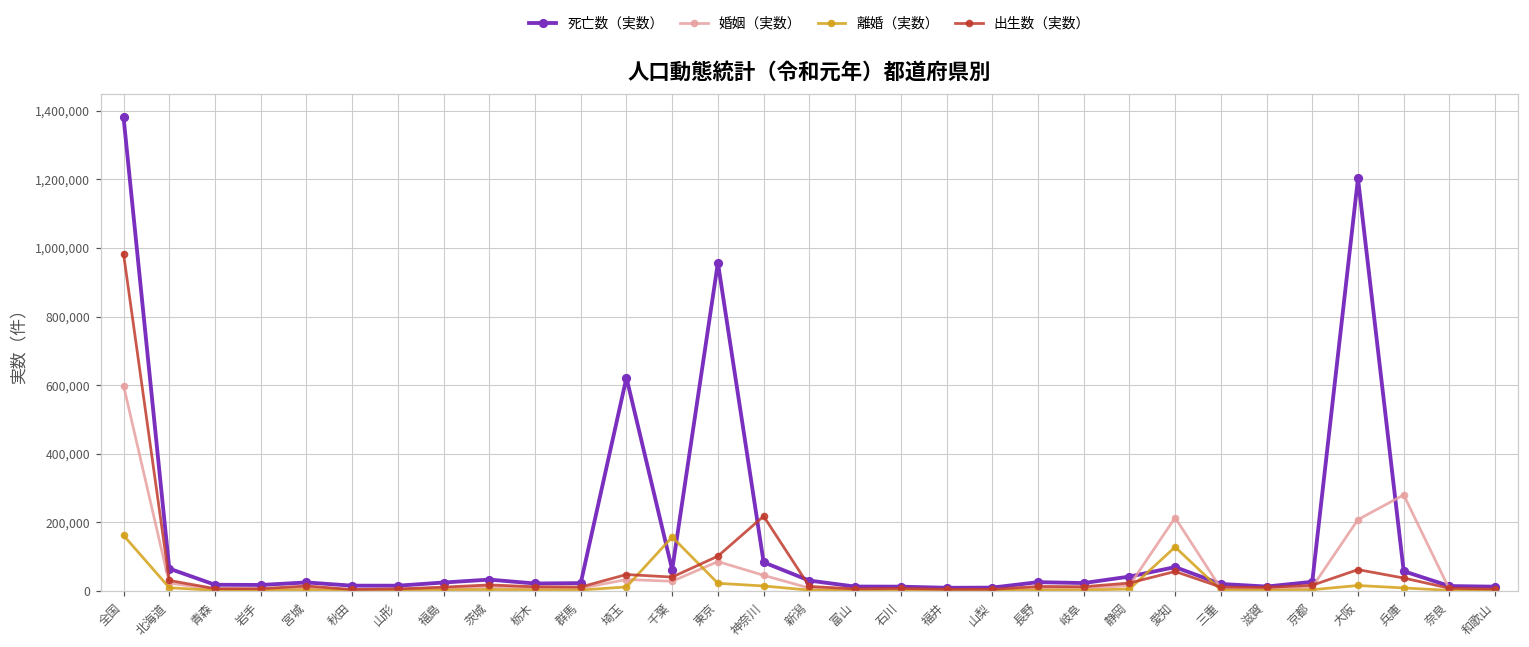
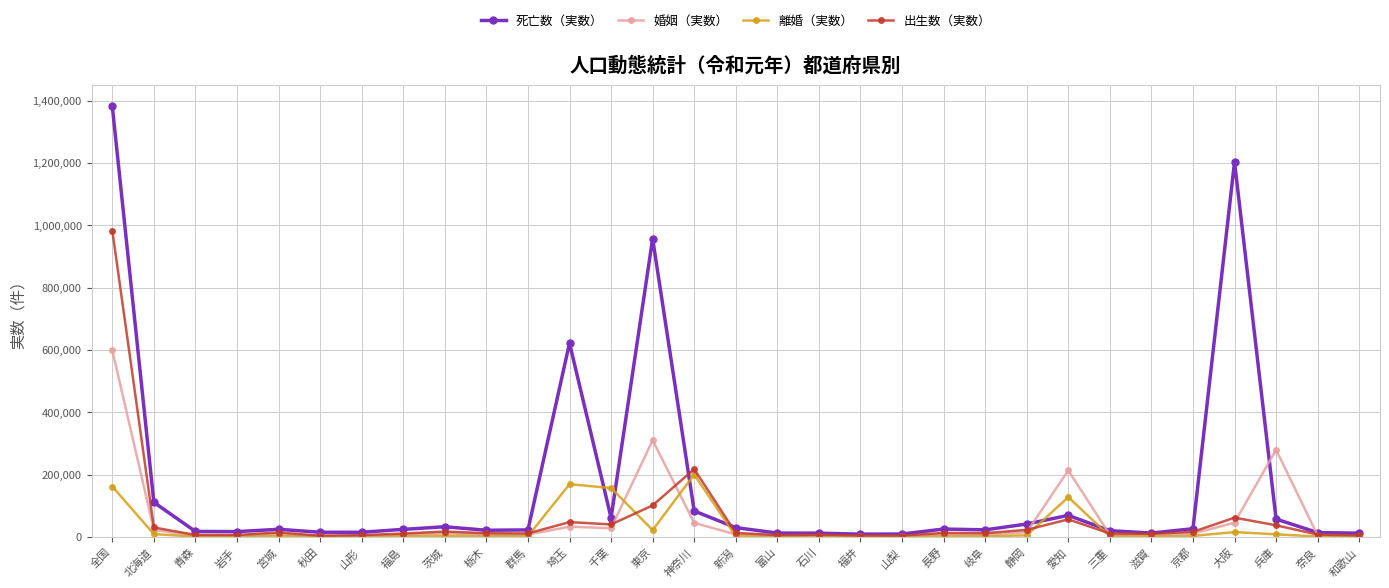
  {
    "死亡数（実数）": {
      "全国": "1,380,000",
-     "北海道": "70,000",
+     "北海道": "110,000",
      "青森": "20,000",
      "岩手": "20,000",
      "宮城": "30,000",
      "秋田": "20,000",
      "山形": "20,000",
      "福島": "30,000",
      "茨城": "30,000",
      "栃木": "20,000",
      "群馬": "20,000",
      "埼玉": "620,000",
      "千葉": "60,000",
      "東京": "960,000",
      "神奈川": "80,000",
      "新潟": "30,000",
      "長野": "30,000",
      "岐阜": "20,000",
      "静岡": "40,000",
      "愛知": "70,000",
      "三重": "20,000",
      "京都": "30,000",
      "大阪": "1,200,000",
      "兵庫": "60,000"
    },
    "婚姻（実数）": {
      "全国": "600,000",
      "埼玉": "30,000",
      "千葉": "30,000",
-     "東京": "90,000",
+     "東京": "310,000",
      "神奈川": "50,000",
      "愛知": "210,000",
-     "大阪": "210,000",
+     "大阪": "50,000",
      "兵庫": "280,000"
    },
    "離婚（実数）": {
      "全国": "160,000",
      "北海道": "10,000",
-     "埼玉": "10,000",
+     "埼玉": "170,000",
      "千葉": "160,000",
      "東京": "20,000",
-     "神奈川": "10,000",
+     "神奈川": "200,000",
      "静岡": "10,000",
      "愛知": "130,000",
      "大阪": "20,000",
      "兵庫": "10,000"
    },
    "出生数（実数）": {
      "全国": "980,000",
      "埼玉": "50,000",
      "千葉": "40,000",
      "東京": "100,000",
      "神奈川": "220,000",
      "愛知": "60,000",
      "大阪": "60,000",
      "兵庫": "40,000"
    }
  }
